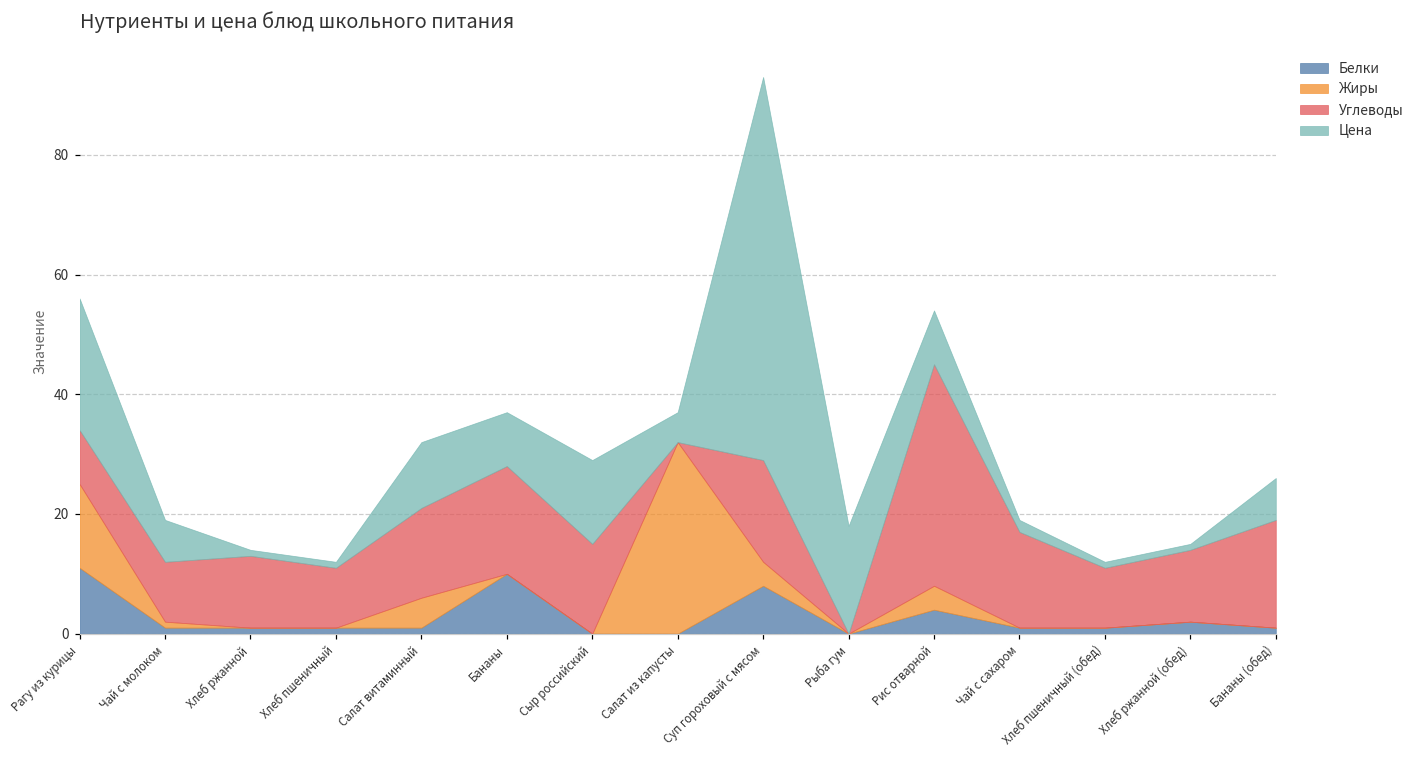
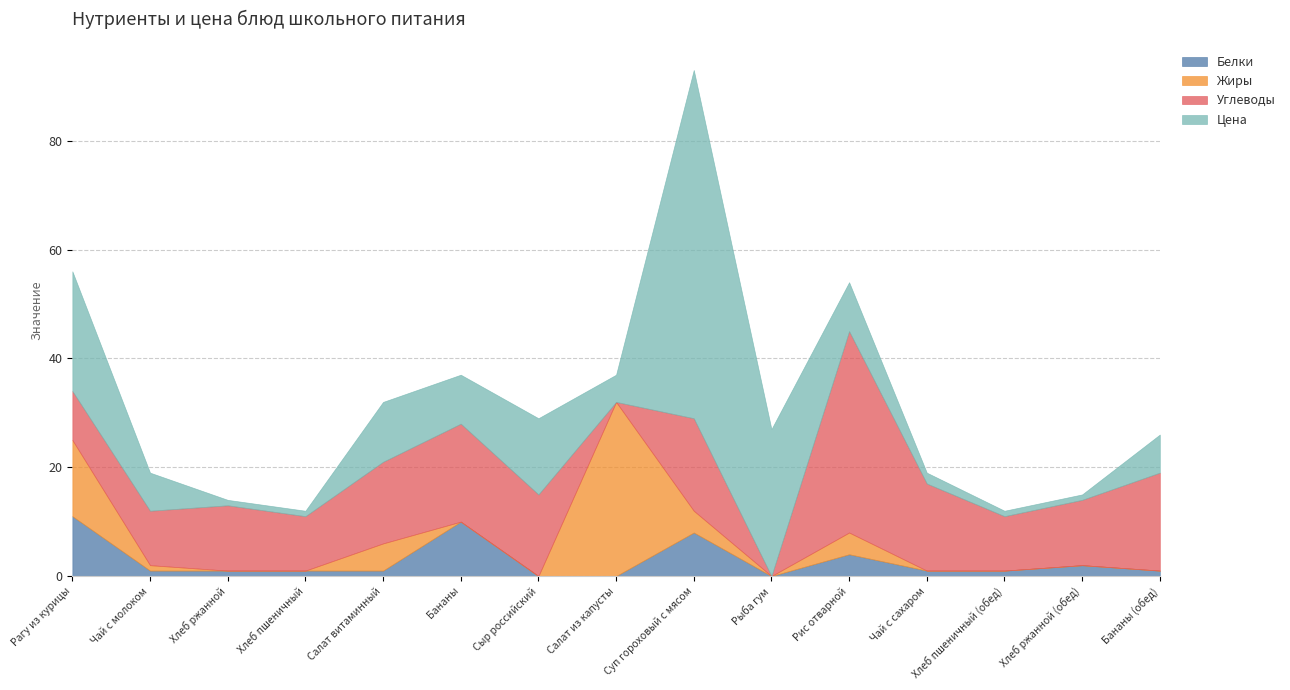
  {
    "Белки": {
      "Рагу из курицы": 11,
      "Чай с молоком": 1,
      "Салат витаминный": 1,
      "Салат из капусты": 0,
      "Суп гороховый с мясом": 8,
      "Рис отварной": 4
    },
    "Жиры": {
      "Рагу из курицы": 14,
      "Чай с молоком": 1,
      "Салат витаминный": 5,
      "Суп гороховый с мясом": 4,
      "Рис отварной": 4
    },
    "Углеводы": {
      "Рагу из курицы": 9,
      "Чай с молоком": 10,
      "Хлеб ржанной": 12,
      "Хлеб пшеничный": 10,
      "Салат витаминный": 15,
      "Бананы": 18,
      "Сыр российский": 15,
      "Суп гороховый с мясом": 17,
      "Рис отварной": 37,
      "Чай с сахаром": 16,
      "Хлеб пшеничный (обед)": 10,
      "Хлеб ржанной (обед)": 12,
      "Бананы (обед)": 18
    },
    "Цена": {
      "Рагу из курицы": 22,
      "Чай с молоком": 7,
      "Хлеб ржанной": 1,
      "Хлеб пшеничный": 1,
      "Салат витаминный": 11,
      "Бананы": 9,
      "Сыр российский": 14,
      "Салат из капусты": 5,
      "Суп гороховый с мясом": 64,
-     "Рыба гум": 18,
+     "Рыба гум": 27,
      "Рис отварной": 9,
      "Чай с сахаром": 2,
      "Хлеб пшеничный (обед)": 1,
      "Хлеб ржанной (обед)": 1,
      "Бананы (обед)": 7
    }
  }
